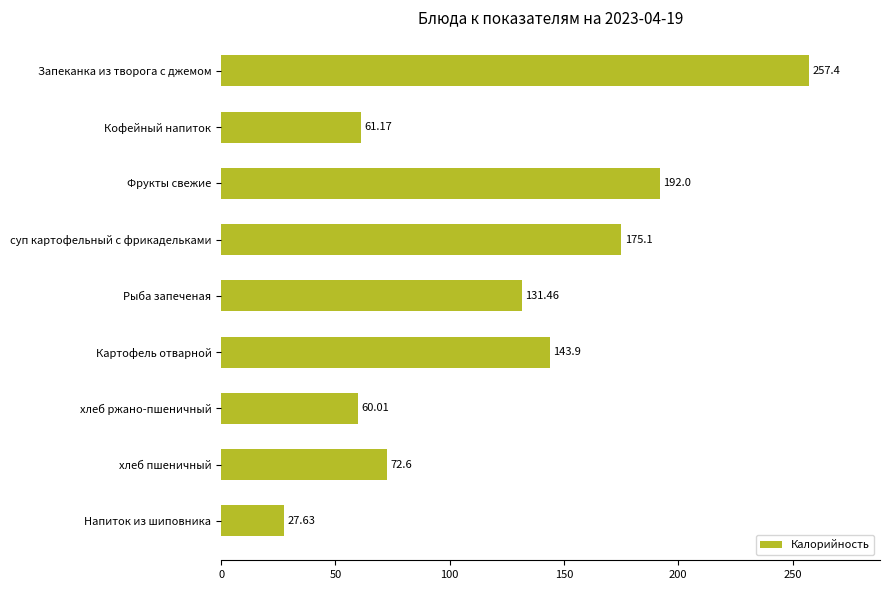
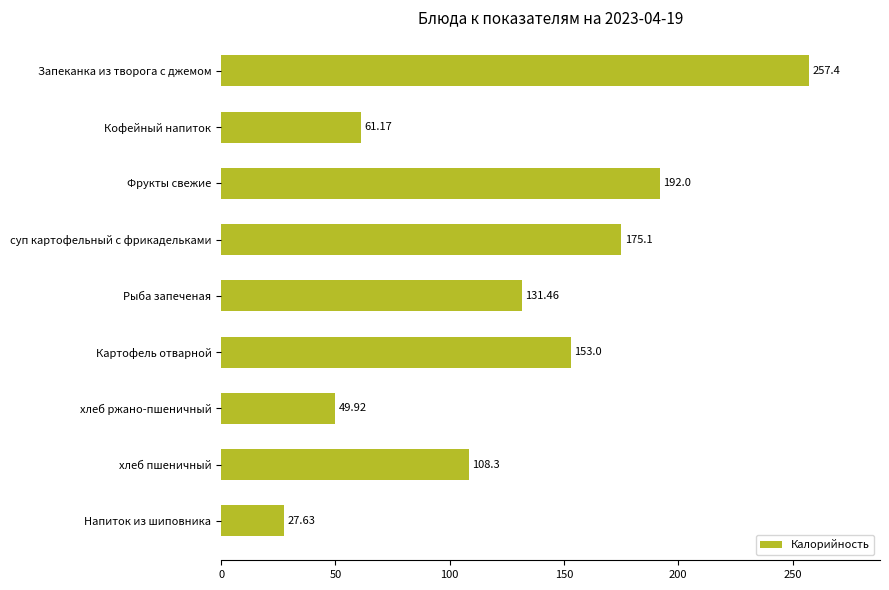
  {
    "Запеканка из творога с джемом": 257.4,
    "Кофейный напиток": 61.17,
    "Фрукты свежие": 192.0,
    "суп картофельный с фрикадельками": 175.1,
    "Рыба запеченая": 131.46,
-   "Картофель отварной": 143.9,
-   "хлеб ржано-пшеничный": 60.01,
-   "хлеб пшеничный": 72.6,
+   "Картофель отварной": 153.0,
+   "хлеб ржано-пшеничный": 49.92,
+   "хлеб пшеничный": 108.3,
    "Напиток из шиповника": 27.63
  }
